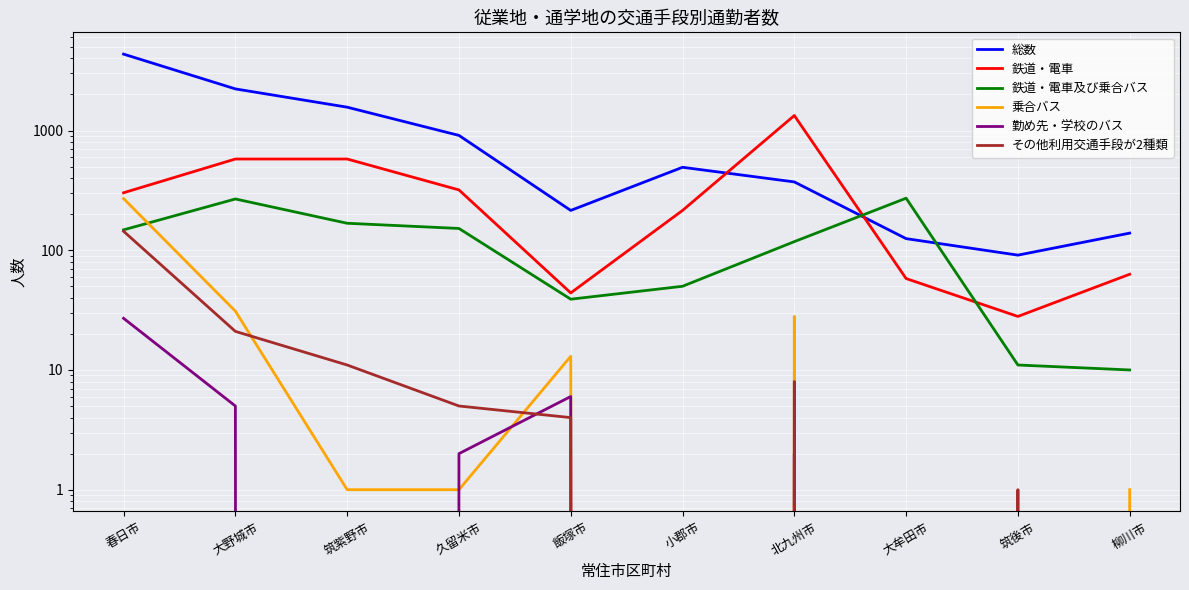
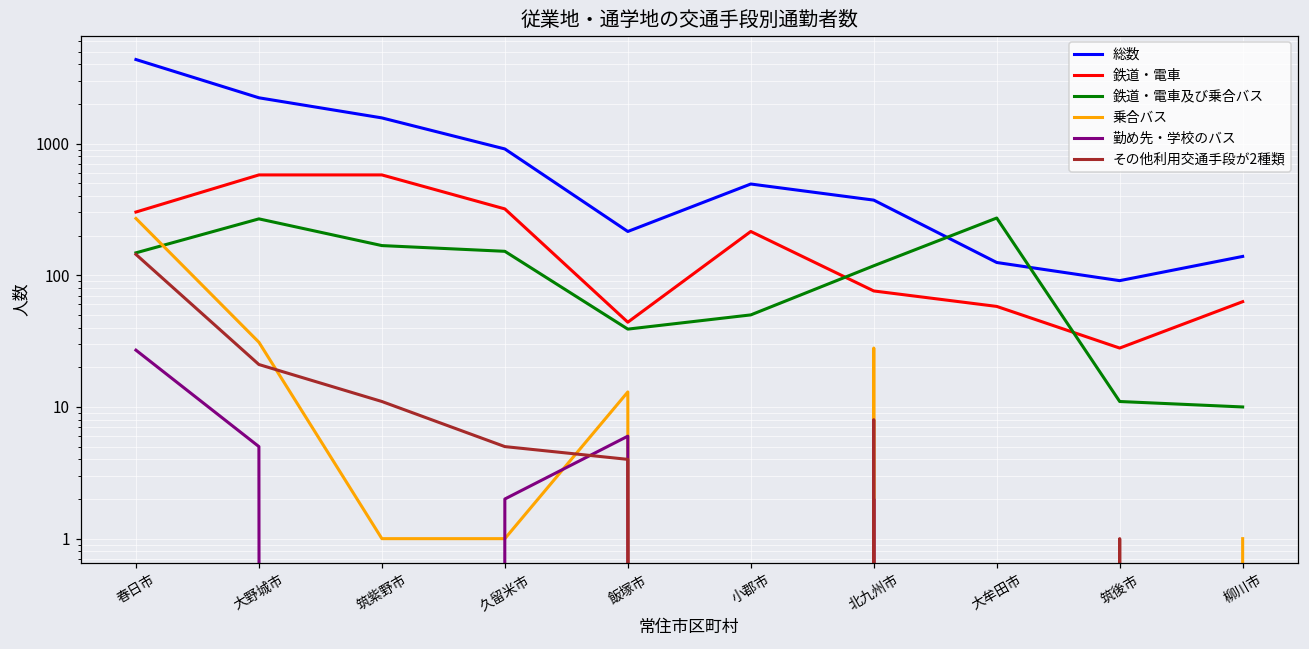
  {
    "総数": {
      "春日市": 4300,
      "大野城市": 2200,
      "筑紫野市": 1600,
      "久留米市": 900,
      "飯塚市": 220,
      "小郡市": 490,
      "北九州市": 370,
      "大牟田市": 130,
      "筑後市": 90,
      "柳川市": 140
    },
    "鉄道・電車": {
      "春日市": 300,
      "大野城市": 600,
      "筑紫野市": 600,
      "久留米市": 320,
      "飯塚市": 44,
      "小郡市": 220,
-     "北九州市": 1300,
+     "北九州市": 80,
      "大牟田市": 60,
      "筑後市": 28,
      "柳川市": 60
    },
    "鉄道・電車及び乗合バス": {
      "大野城市": 270,
      "筑紫野市": 170,
      "久留米市": 150,
      "飯塚市": 39,
      "小郡市": 50,
      "北九州市": 120,
      "大牟田市": 270,
      "筑後市": 11,
      "柳川市": 10
    },
    "乗合バス": {
      "春日市": 270,
      "大野城市": 31,
      "筑紫野市": 1,
      "久留米市": 1,
      "飯塚市": 13,
      "北九州市": 28,
      "柳川市": 1
    },
    "勤め先・学校のバス": {
      "春日市": 27,
      "大野城市": 5,
      "久留米市": 2,
      "飯塚市": 6,
      "北九州市": 2
    },
    "その他利用交通手段が2種類": {
      "大野城市": 21,
      "筑紫野市": 11,
      "久留米市": 5,
      "飯塚市": 4,
      "北九州市": 8,
      "筑後市": 1
    }
  }
